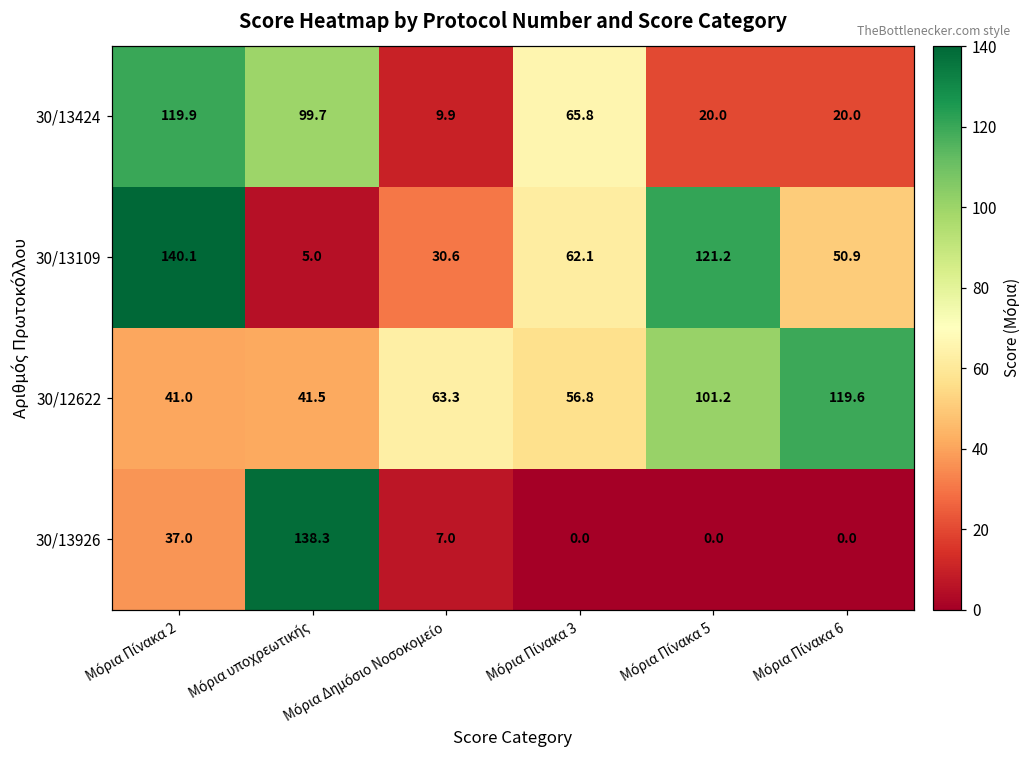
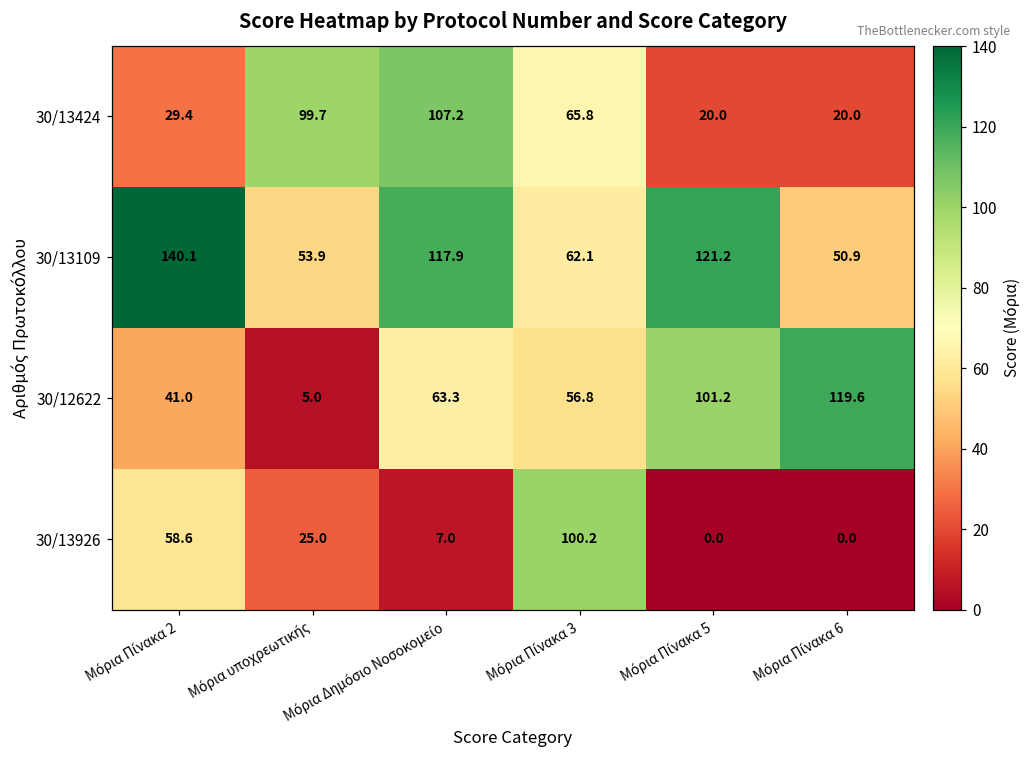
  {
    "30/13424": {
-     "Μόρια Πίνακα 2": 119.9,
+     "Μόρια Πίνακα 2": 29.4,
      "Μόρια υποχρεωτικής": 99.7,
-     "Μόρια Δημόσιο Νοσοκομείο": 9.9,
+     "Μόρια Δημόσιο Νοσοκομείο": 107.2,
      "Μόρια Πίνακα 3": 65.8,
      "Μόρια Πίνακα 5": 20.0,
      "Μόρια Πίνακα 6": 20.0
    },
    "30/13109": {
      "Μόρια Πίνακα 2": 140.1,
-     "Μόρια υποχρεωτικής": 5.0,
-     "Μόρια Δημόσιο Νοσοκομείο": 30.6,
+     "Μόρια υποχρεωτικής": 53.9,
+     "Μόρια Δημόσιο Νοσοκομείο": 117.9,
      "Μόρια Πίνακα 3": 62.1,
      "Μόρια Πίνακα 5": 121.2,
      "Μόρια Πίνακα 6": 50.9
    },
    "30/12622": {
      "Μόρια Πίνακα 2": 41.0,
-     "Μόρια υποχρεωτικής": 41.5,
+     "Μόρια υποχρεωτικής": 5.0,
      "Μόρια Δημόσιο Νοσοκομείο": 63.3,
      "Μόρια Πίνακα 3": 56.8,
      "Μόρια Πίνακα 5": 101.2,
      "Μόρια Πίνακα 6": 119.6
    },
    "30/13926": {
-     "Μόρια Πίνακα 2": 37.0,
-     "Μόρια υποχρεωτικής": 138.3,
+     "Μόρια Πίνακα 2": 58.6,
+     "Μόρια υποχρεωτικής": 25.0,
      "Μόρια Δημόσιο Νοσοκομείο": 7.0,
-     "Μόρια Πίνακα 3": 0.0,
+     "Μόρια Πίνακα 3": 100.2,
      "Μόρια Πίνακα 5": 0.0,
      "Μόρια Πίνακα 6": 0.0
    }
  }
